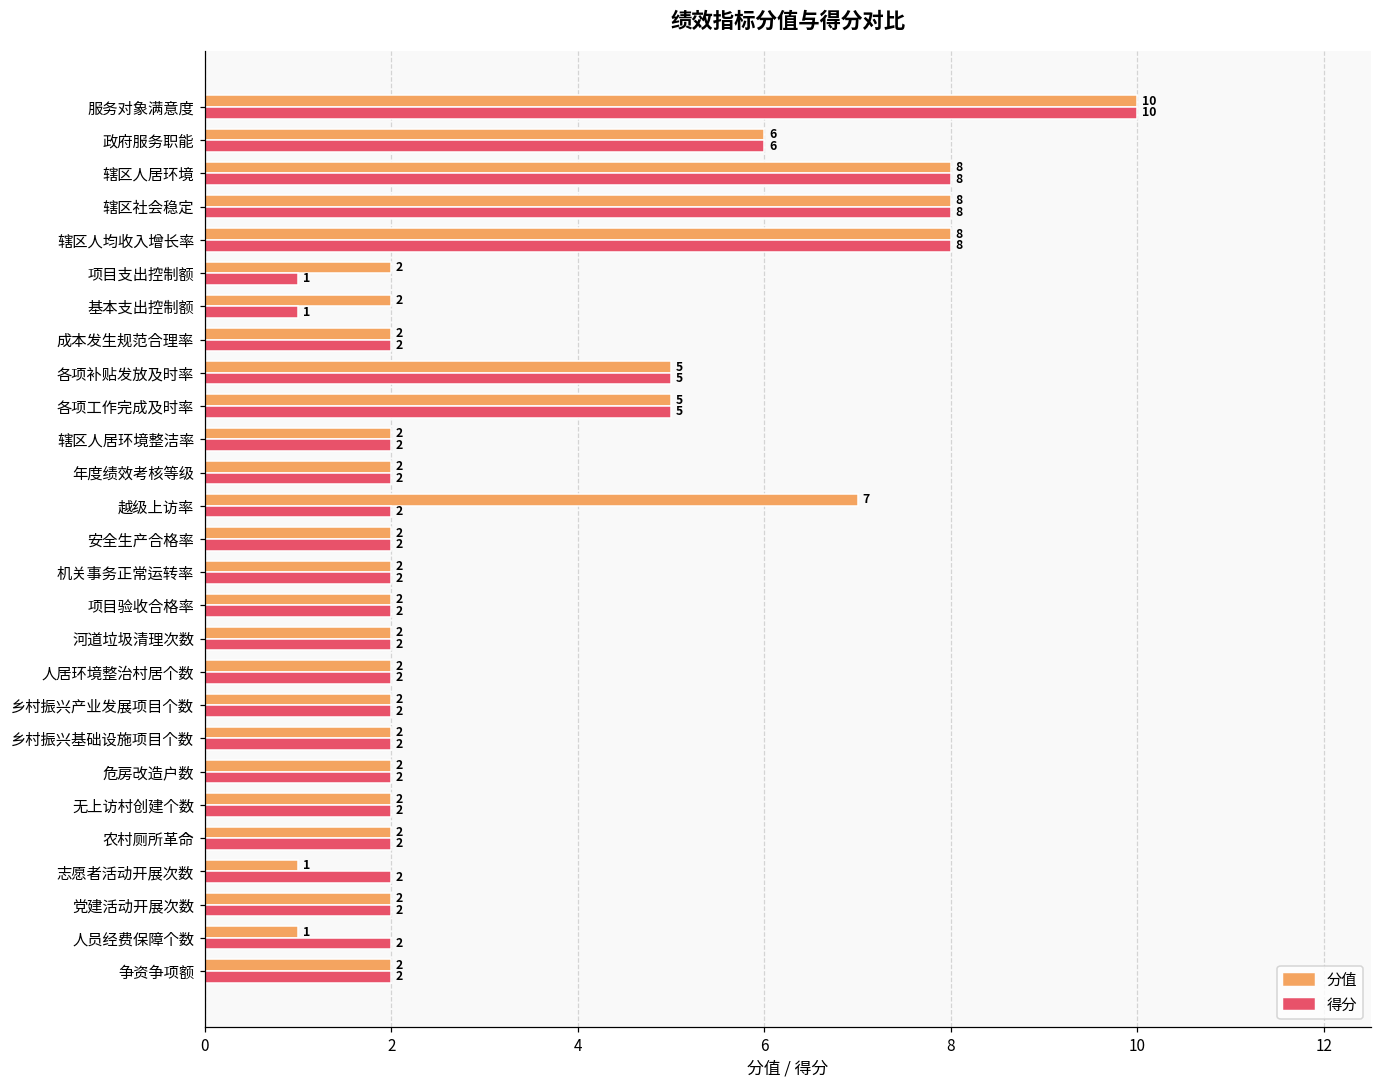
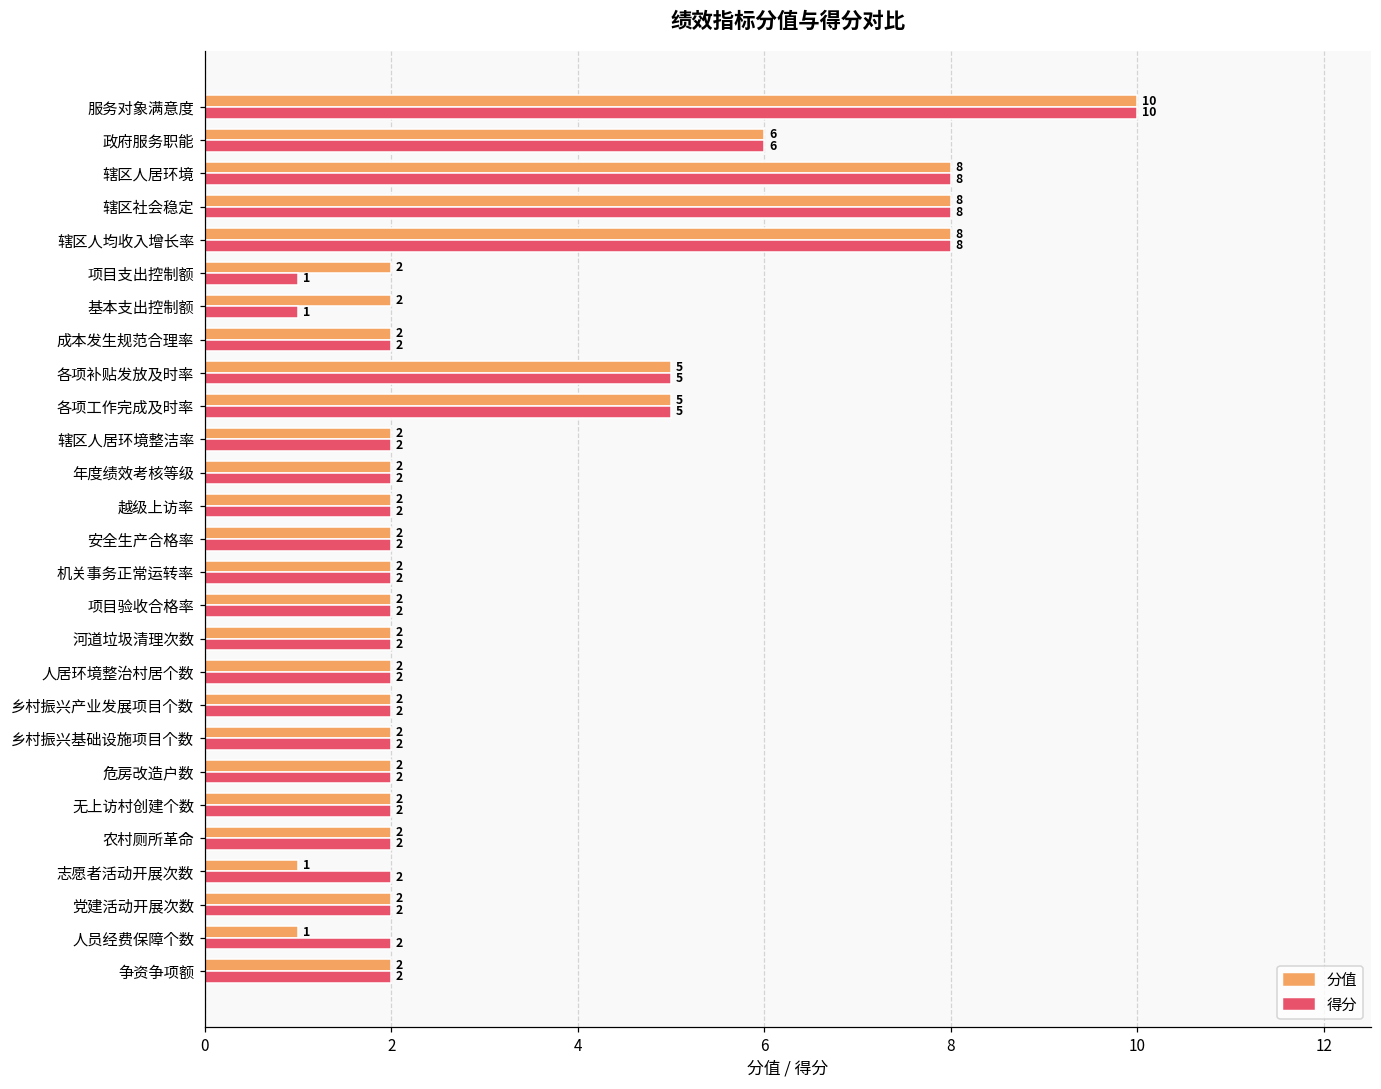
  {
    "分值": {
      "项目支出控制额": 2,
      "基本支出控制额": 2,
-     "越级上访率": 7,
+     "越级上访率": 2,
      "志愿者活动开展次数": 1,
      "人员经费保障个数": 1
    },
    "得分": {
      "项目支出控制额": 1,
      "基本支出控制额": 1,
      "志愿者活动开展次数": 2,
      "人员经费保障个数": 2
    }
  }
